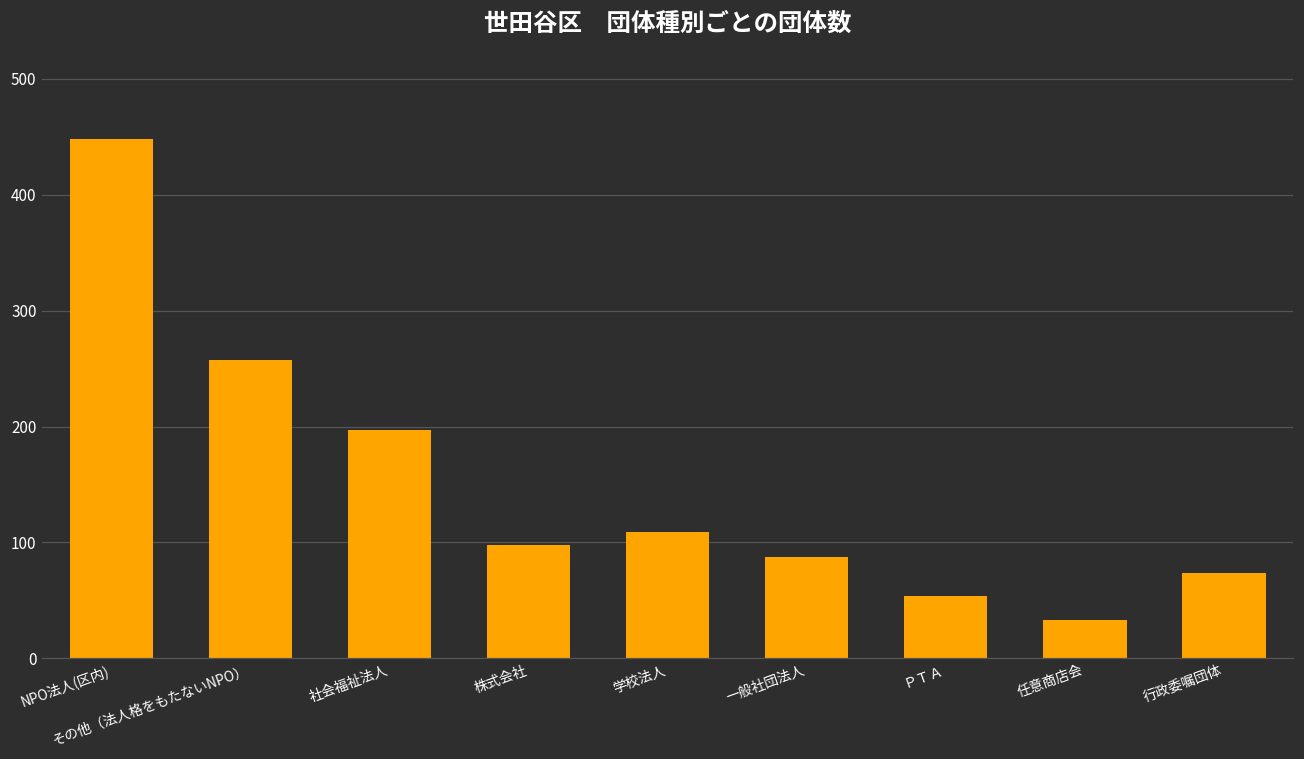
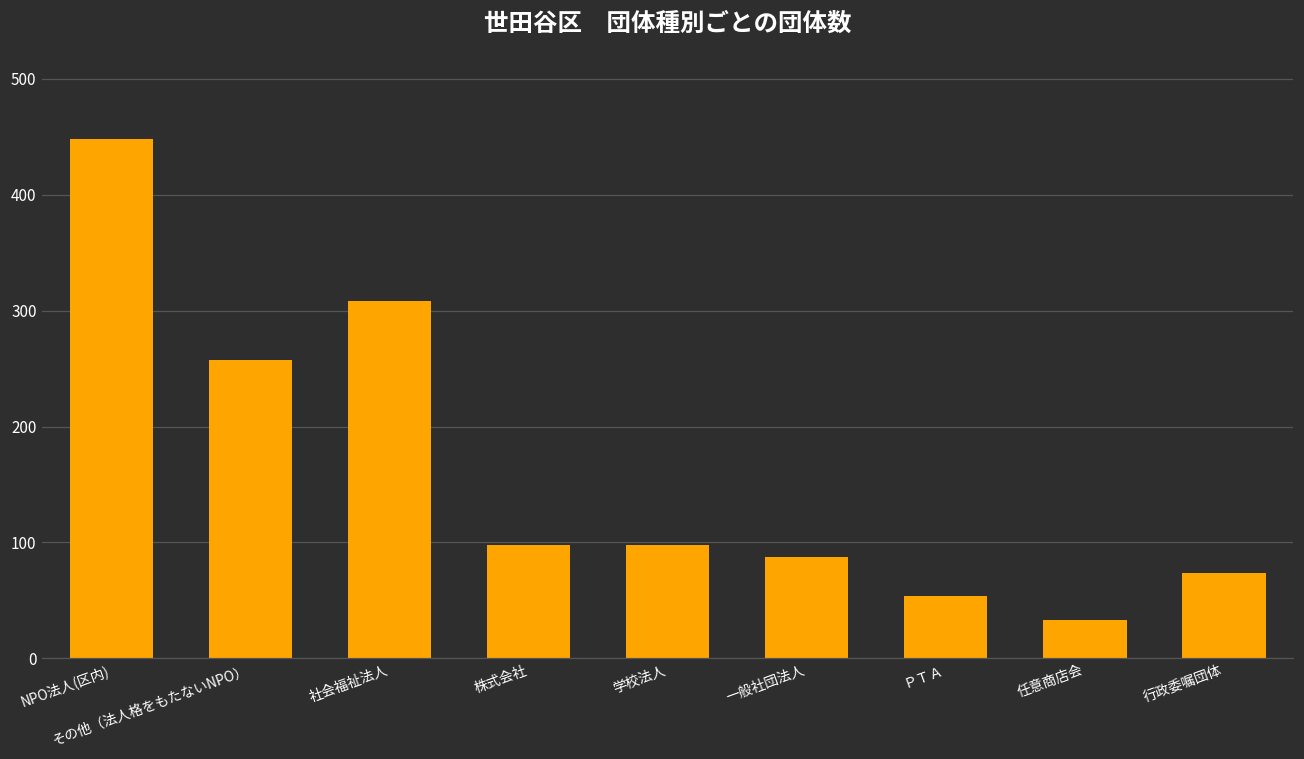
  {
    "NPO法人(区内)": 448,
    "その他（法人格をもたないNPO）": 257,
-   "社会福祉法人": 197,
+   "社会福祉法人": 308,
    "株式会社": 98,
-   "学校法人": 109,
+   "学校法人": 98,
    "一般社団法人": 87,
    "ＰＴＡ": 54,
    "任意商店会": 33,
    "行政委嘱団体": 74
  }
